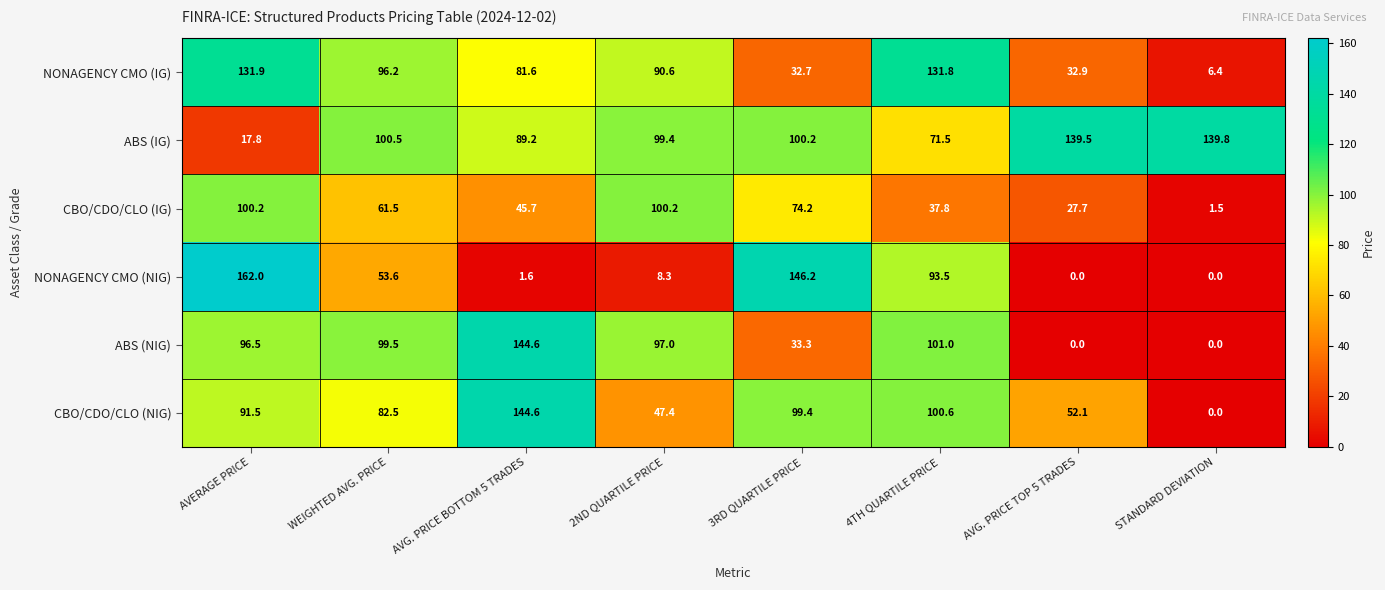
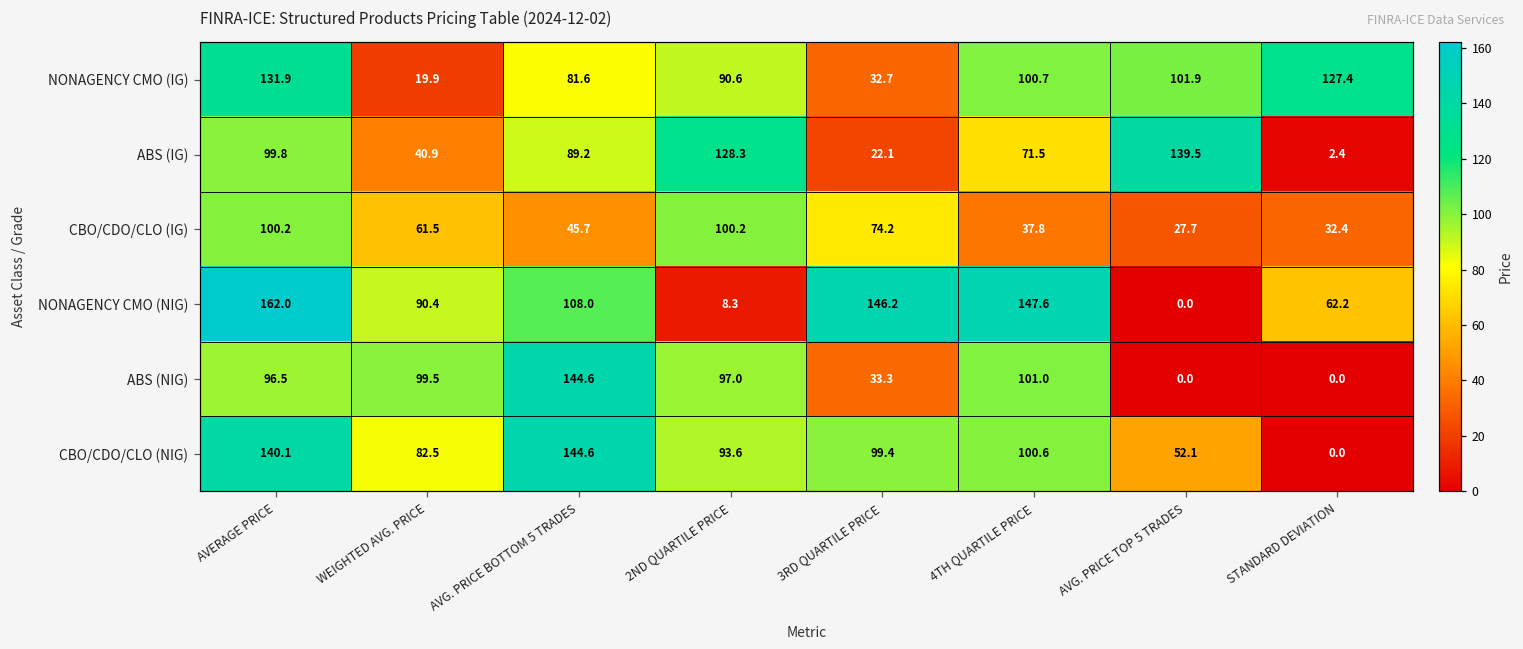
  {
    "NONAGENCY CMO (IG)": {
      "AVERAGE PRICE": 131.9,
-     "WEIGHTED AVG. PRICE": 96.2,
+     "WEIGHTED AVG. PRICE": 19.9,
      "AVG. PRICE BOTTOM 5 TRADES": 81.6,
      "2ND QUARTILE PRICE": 90.6,
      "3RD QUARTILE PRICE": 32.7,
-     "4TH QUARTILE PRICE": 131.8,
-     "AVG. PRICE TOP 5 TRADES": 32.9,
-     "STANDARD DEVIATION": 6.4
+     "4TH QUARTILE PRICE": 100.7,
+     "AVG. PRICE TOP 5 TRADES": 101.9,
+     "STANDARD DEVIATION": 127.4
    },
    "ABS (IG)": {
-     "AVERAGE PRICE": 17.8,
-     "WEIGHTED AVG. PRICE": 100.5,
+     "AVERAGE PRICE": 99.8,
+     "WEIGHTED AVG. PRICE": 40.9,
      "AVG. PRICE BOTTOM 5 TRADES": 89.2,
-     "2ND QUARTILE PRICE": 99.4,
-     "3RD QUARTILE PRICE": 100.2,
+     "2ND QUARTILE PRICE": 128.3,
+     "3RD QUARTILE PRICE": 22.1,
      "4TH QUARTILE PRICE": 71.5,
      "AVG. PRICE TOP 5 TRADES": 139.5,
-     "STANDARD DEVIATION": 139.8
+     "STANDARD DEVIATION": 2.4
    },
    "CBO/CDO/CLO (IG)": {
      "AVERAGE PRICE": 100.2,
      "WEIGHTED AVG. PRICE": 61.5,
      "AVG. PRICE BOTTOM 5 TRADES": 45.7,
      "2ND QUARTILE PRICE": 100.2,
      "3RD QUARTILE PRICE": 74.2,
      "4TH QUARTILE PRICE": 37.8,
      "AVG. PRICE TOP 5 TRADES": 27.7,
-     "STANDARD DEVIATION": 1.5
+     "STANDARD DEVIATION": 32.4
    },
    "NONAGENCY CMO (NIG)": {
      "AVERAGE PRICE": 162.0,
-     "WEIGHTED AVG. PRICE": 53.6,
-     "AVG. PRICE BOTTOM 5 TRADES": 1.6,
+     "WEIGHTED AVG. PRICE": 90.4,
+     "AVG. PRICE BOTTOM 5 TRADES": 108.0,
      "2ND QUARTILE PRICE": 8.3,
      "3RD QUARTILE PRICE": 146.2,
-     "4TH QUARTILE PRICE": 93.5,
+     "4TH QUARTILE PRICE": 147.6,
      "AVG. PRICE TOP 5 TRADES": 0.0,
-     "STANDARD DEVIATION": 0.0
+     "STANDARD DEVIATION": 62.2
    },
    "ABS (NIG)": {
      "AVERAGE PRICE": 96.5,
      "WEIGHTED AVG. PRICE": 99.5,
      "AVG. PRICE BOTTOM 5 TRADES": 144.6,
      "2ND QUARTILE PRICE": 97.0,
      "3RD QUARTILE PRICE": 33.3,
      "4TH QUARTILE PRICE": 101.0,
      "AVG. PRICE TOP 5 TRADES": 0.0,
      "STANDARD DEVIATION": 0.0
    },
    "CBO/CDO/CLO (NIG)": {
-     "AVERAGE PRICE": 91.5,
+     "AVERAGE PRICE": 140.1,
      "WEIGHTED AVG. PRICE": 82.5,
      "AVG. PRICE BOTTOM 5 TRADES": 144.6,
-     "2ND QUARTILE PRICE": 47.4,
+     "2ND QUARTILE PRICE": 93.6,
      "3RD QUARTILE PRICE": 99.4,
      "4TH QUARTILE PRICE": 100.6,
      "AVG. PRICE TOP 5 TRADES": 52.1,
      "STANDARD DEVIATION": 0.0
    }
  }
